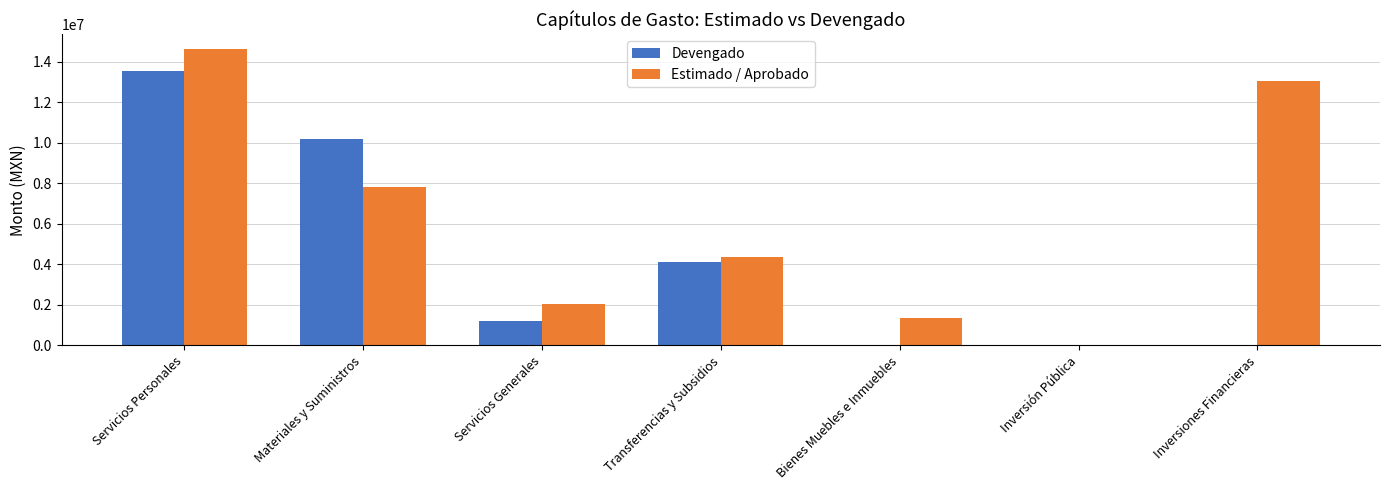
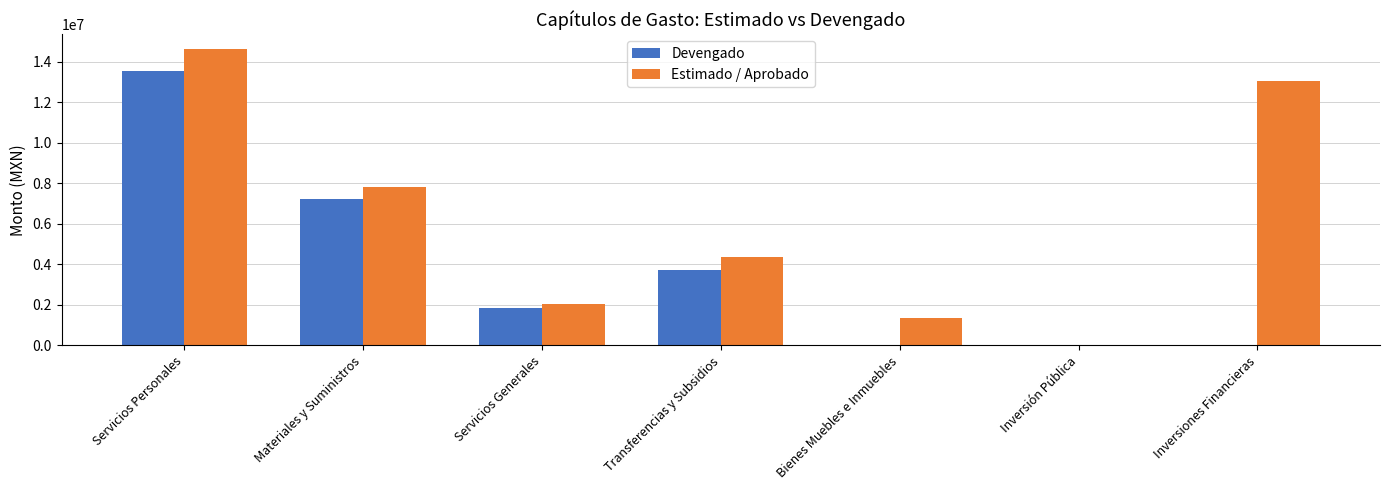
  {
    "Devengado": {
      "Servicios Personales": 13500000,
-     "Materiales y Suministros": 10200000,
-     "Servicios Generales": 1200000,
-     "Transferencias y Subsidios": 4100000,
+     "Materiales y Suministros": 7200000,
+     "Servicios Generales": 1800000,
+     "Transferencias y Subsidios": 3700000,
      "Bienes Muebles e Inmuebles": 0,
      "Inversión Pública": 0,
      "Inversiones Financieras": 0
    },
    "Estimado / Aprobado": {
      "Servicios Personales": 14600000,
      "Materiales y Suministros": 7800000,
      "Servicios Generales": 2000000,
      "Transferencias y Subsidios": 4400000,
      "Bienes Muebles e Inmuebles": 1300000,
      "Inversión Pública": 0,
      "Inversiones Financieras": 13100000
    }
  }
